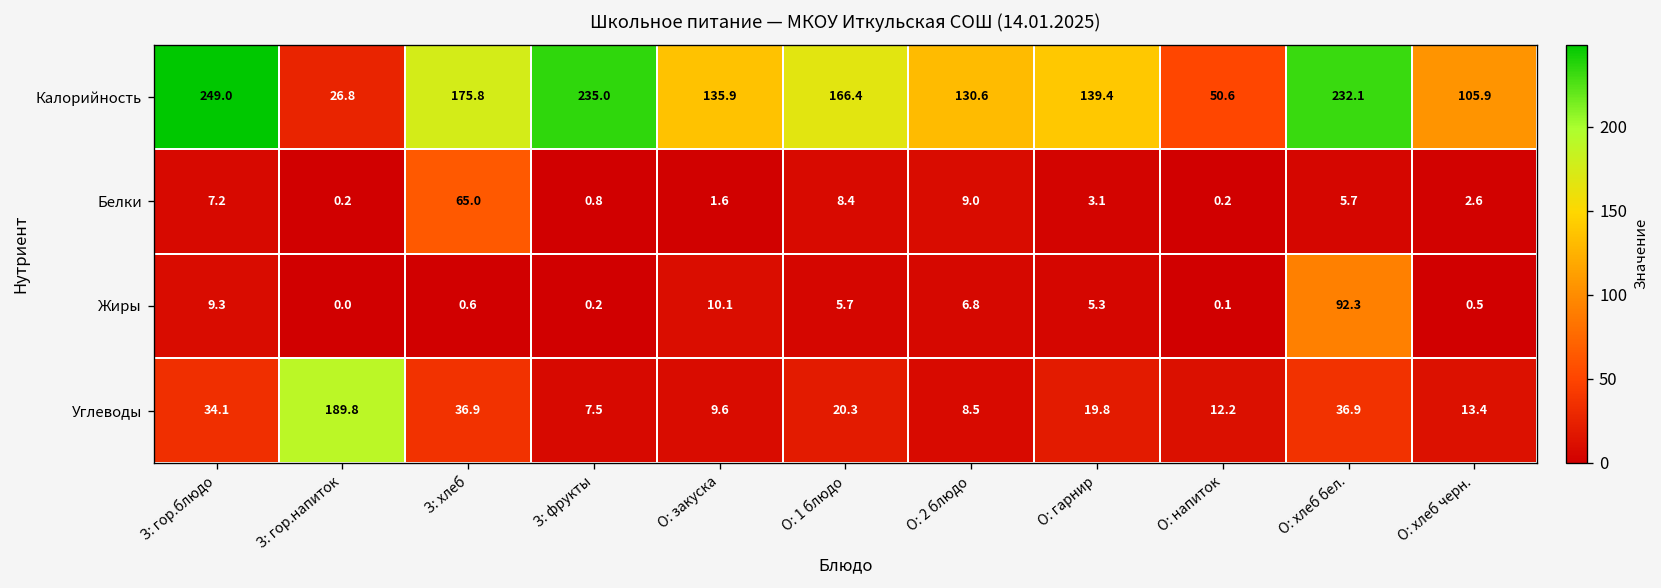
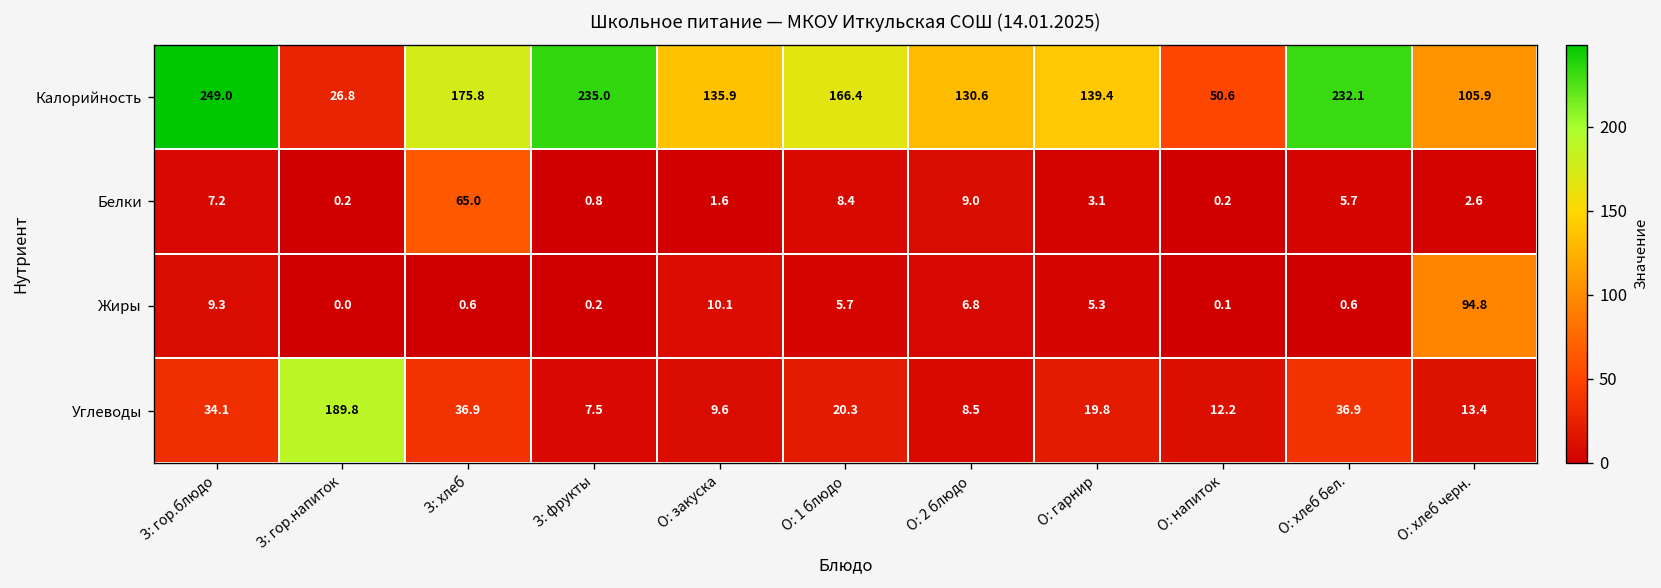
  {
    "Калорийность": {
      "З: гор.блюдо": 249.0,
      "З: гор.напиток": 26.8,
      "З: хлеб": 175.8,
      "З: фрукты": 235.0,
      "О: закуска": 135.9,
      "О: 1 блюдо": 166.4,
      "О: 2 блюдо": 130.6,
      "О: гарнир": 139.4,
      "О: напиток": 50.6,
      "О: хлеб бел.": 232.1,
      "О: хлеб черн.": 105.9
    },
    "Белки": {
      "З: гор.блюдо": 7.2,
      "З: гор.напиток": 0.2,
      "З: хлеб": 65.0,
      "З: фрукты": 0.8,
      "О: закуска": 1.6,
      "О: 1 блюдо": 8.4,
      "О: 2 блюдо": 9.0,
      "О: гарнир": 3.1,
      "О: напиток": 0.2,
      "О: хлеб бел.": 5.7,
      "О: хлеб черн.": 2.6
    },
    "Жиры": {
      "З: гор.блюдо": 9.3,
      "З: гор.напиток": 0.0,
      "З: хлеб": 0.6,
      "З: фрукты": 0.2,
      "О: закуска": 10.1,
      "О: 1 блюдо": 5.7,
      "О: 2 блюдо": 6.8,
      "О: гарнир": 5.3,
      "О: напиток": 0.1,
-     "О: хлеб бел.": 92.3,
-     "О: хлеб черн.": 0.5
+     "О: хлеб бел.": 0.6,
+     "О: хлеб черн.": 94.8
    },
    "Углеводы": {
      "З: гор.блюдо": 34.1,
      "З: гор.напиток": 189.8,
      "З: хлеб": 36.9,
      "З: фрукты": 7.5,
      "О: закуска": 9.6,
      "О: 1 блюдо": 20.3,
      "О: 2 блюдо": 8.5,
      "О: гарнир": 19.8,
      "О: напиток": 12.2,
      "О: хлеб бел.": 36.9,
      "О: хлеб черн.": 13.4
    }
  }
